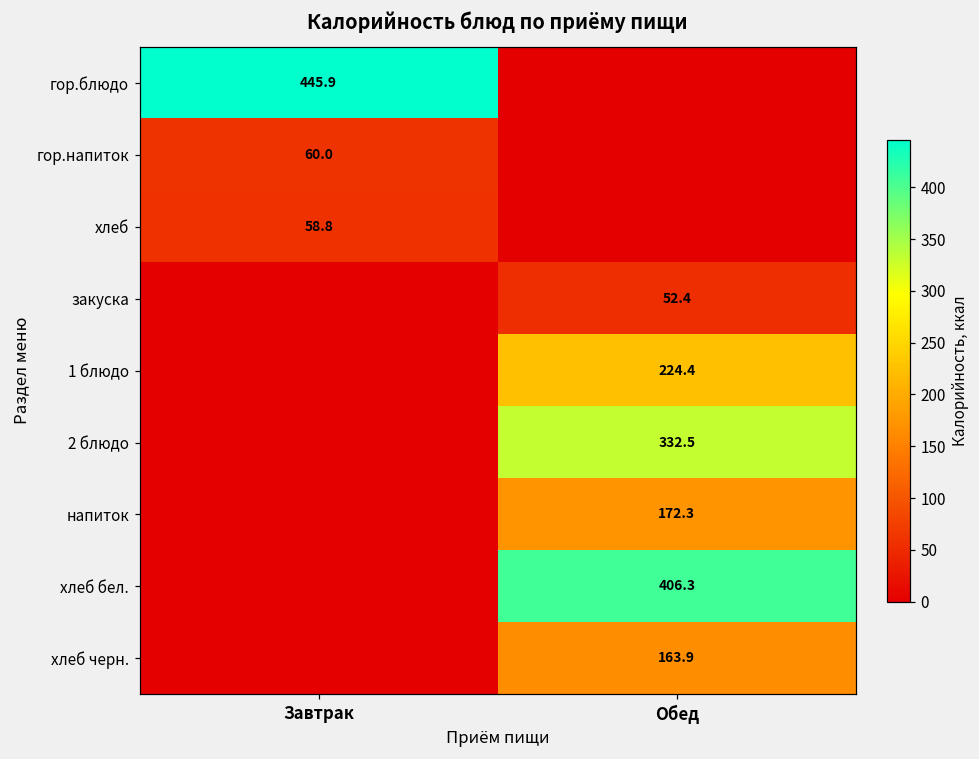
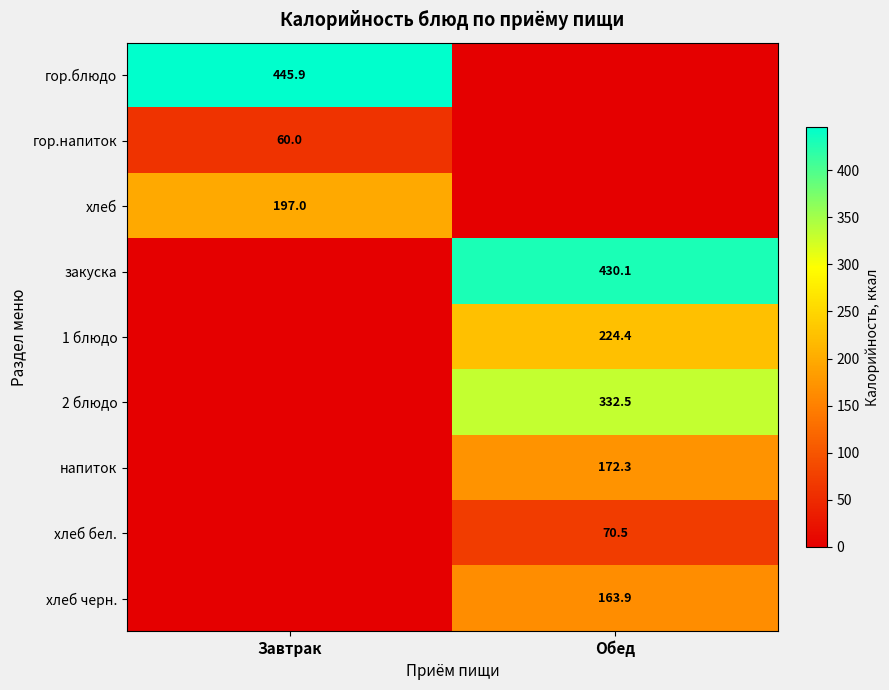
  {
    "гор.блюдо": {
      "Завтрак": 445.9
    },
    "гор.напиток": {
      "Завтрак": 60.0
    },
    "хлеб": {
-     "Завтрак": 58.8
+     "Завтрак": 197.0
    },
    "закуска": {
-     "Обед": 52.4
+     "Обед": 430.1
    },
    "1 блюдо": {
      "Обед": 224.4
    },
    "2 блюдо": {
      "Обед": 332.5
    },
    "напиток": {
      "Обед": 172.3
    },
    "хлеб бел.": {
-     "Обед": 406.3
+     "Обед": 70.5
    },
    "хлеб черн.": {
      "Обед": 163.9
    }
  }
